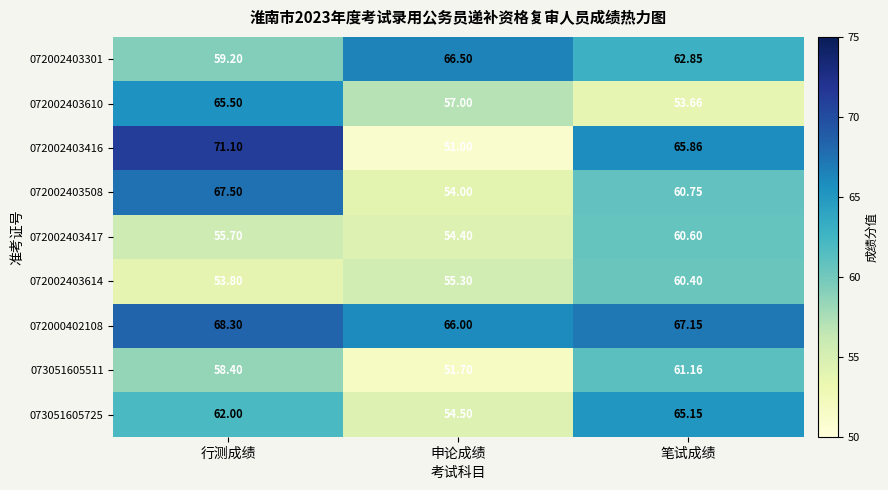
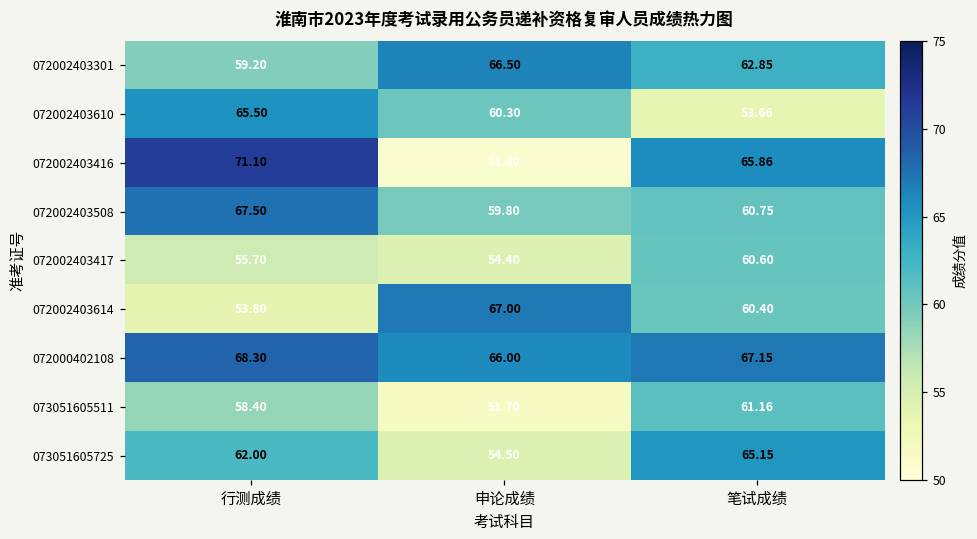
  {
    "072002403301": {
      "行测成绩": 59.20,
      "申论成绩": 66.50,
      "笔试成绩": 62.85
    },
    "072002403610": {
      "行测成绩": 65.50,
-     "申论成绩": 57.00,
+     "申论成绩": 60.30,
      "笔试成绩": 53.66
    },
    "072002403416": {
      "行测成绩": 71.10,
      "申论成绩": 51.00,
      "笔试成绩": 65.86
    },
    "072002403508": {
      "行测成绩": 67.50,
-     "申论成绩": 54.00,
+     "申论成绩": 59.80,
      "笔试成绩": 60.75
    },
    "072002403417": {
      "行测成绩": 55.70,
      "申论成绩": 54.40,
      "笔试成绩": 60.60
    },
    "072002403614": {
      "行测成绩": 53.80,
-     "申论成绩": 55.30,
+     "申论成绩": 67.00,
      "笔试成绩": 60.40
    },
    "072000402108": {
      "行测成绩": 68.30,
      "申论成绩": 66.00,
      "笔试成绩": 67.15
    },
    "073051605511": {
      "行测成绩": 58.40,
      "申论成绩": 51.70,
      "笔试成绩": 61.16
    },
    "073051605725": {
      "行测成绩": 62.00,
      "申论成绩": 54.50,
      "笔试成绩": 65.15
    }
  }
